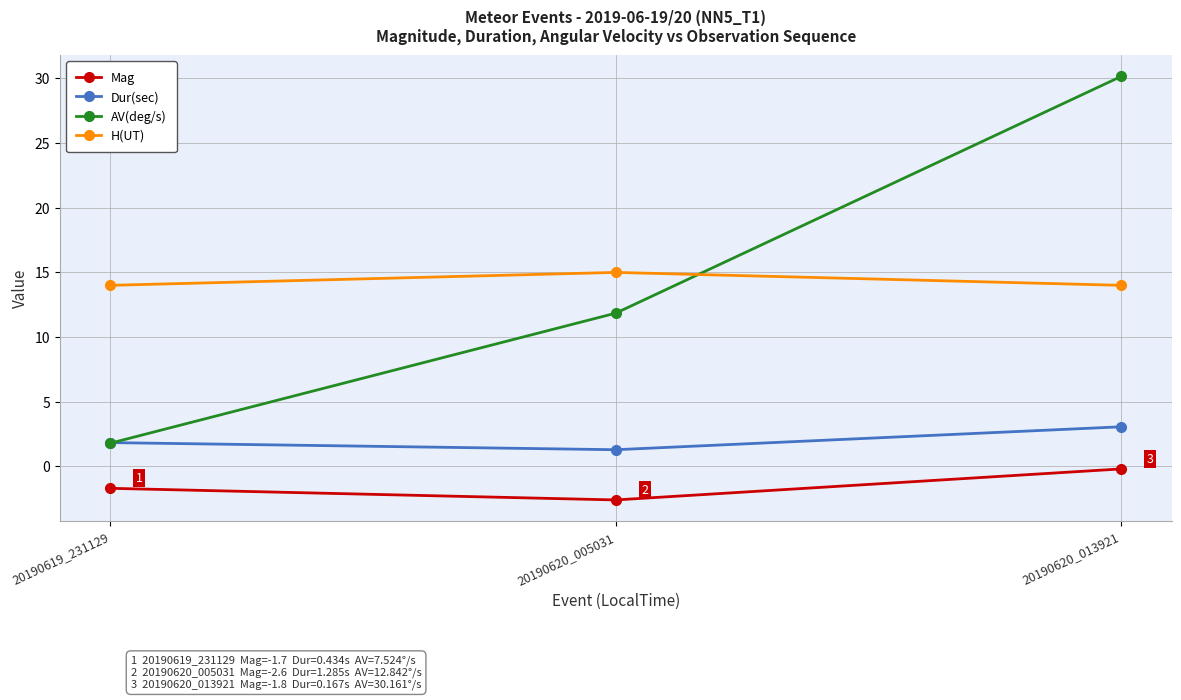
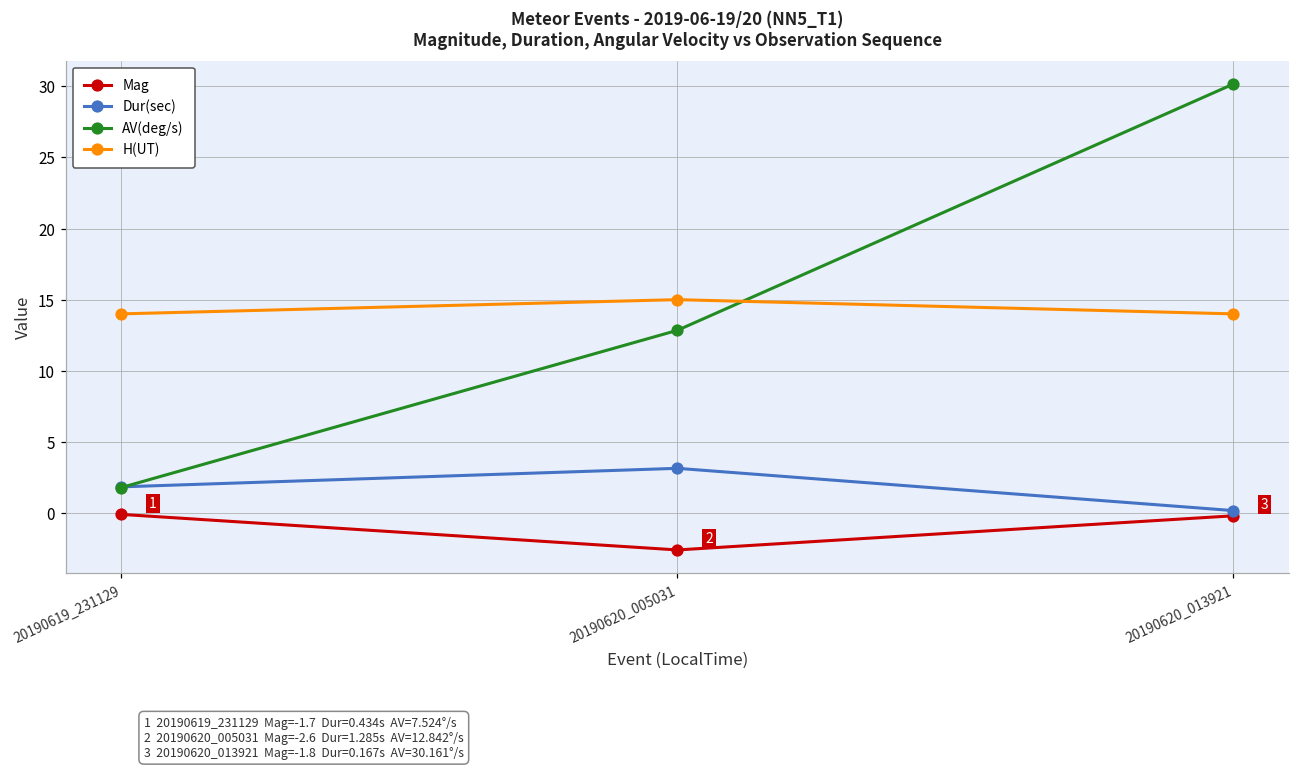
  {
    "Mag": {
-     "20190619_231129": -1.7,
+     "20190619_231129": -0.1,
      "20190620_005031": -2.6,
      "20190620_013921": -0.2
    },
    "Dur(sec)": {
-     "20190620_005031": 1.3,
-     "20190620_013921": 3.1
+     "20190620_005031": 3.1,
+     "20190620_013921": 0.2
    },
    "AV(deg/s)": {
-     "20190620_005031": 11.8,
+     "20190620_005031": 12.8,
      "20190620_013921": 30.2
    },
    "H(UT)": {
      "20190619_231129": 14.0,
      "20190620_005031": 15.0,
      "20190620_013921": 14.0
    }
  }
